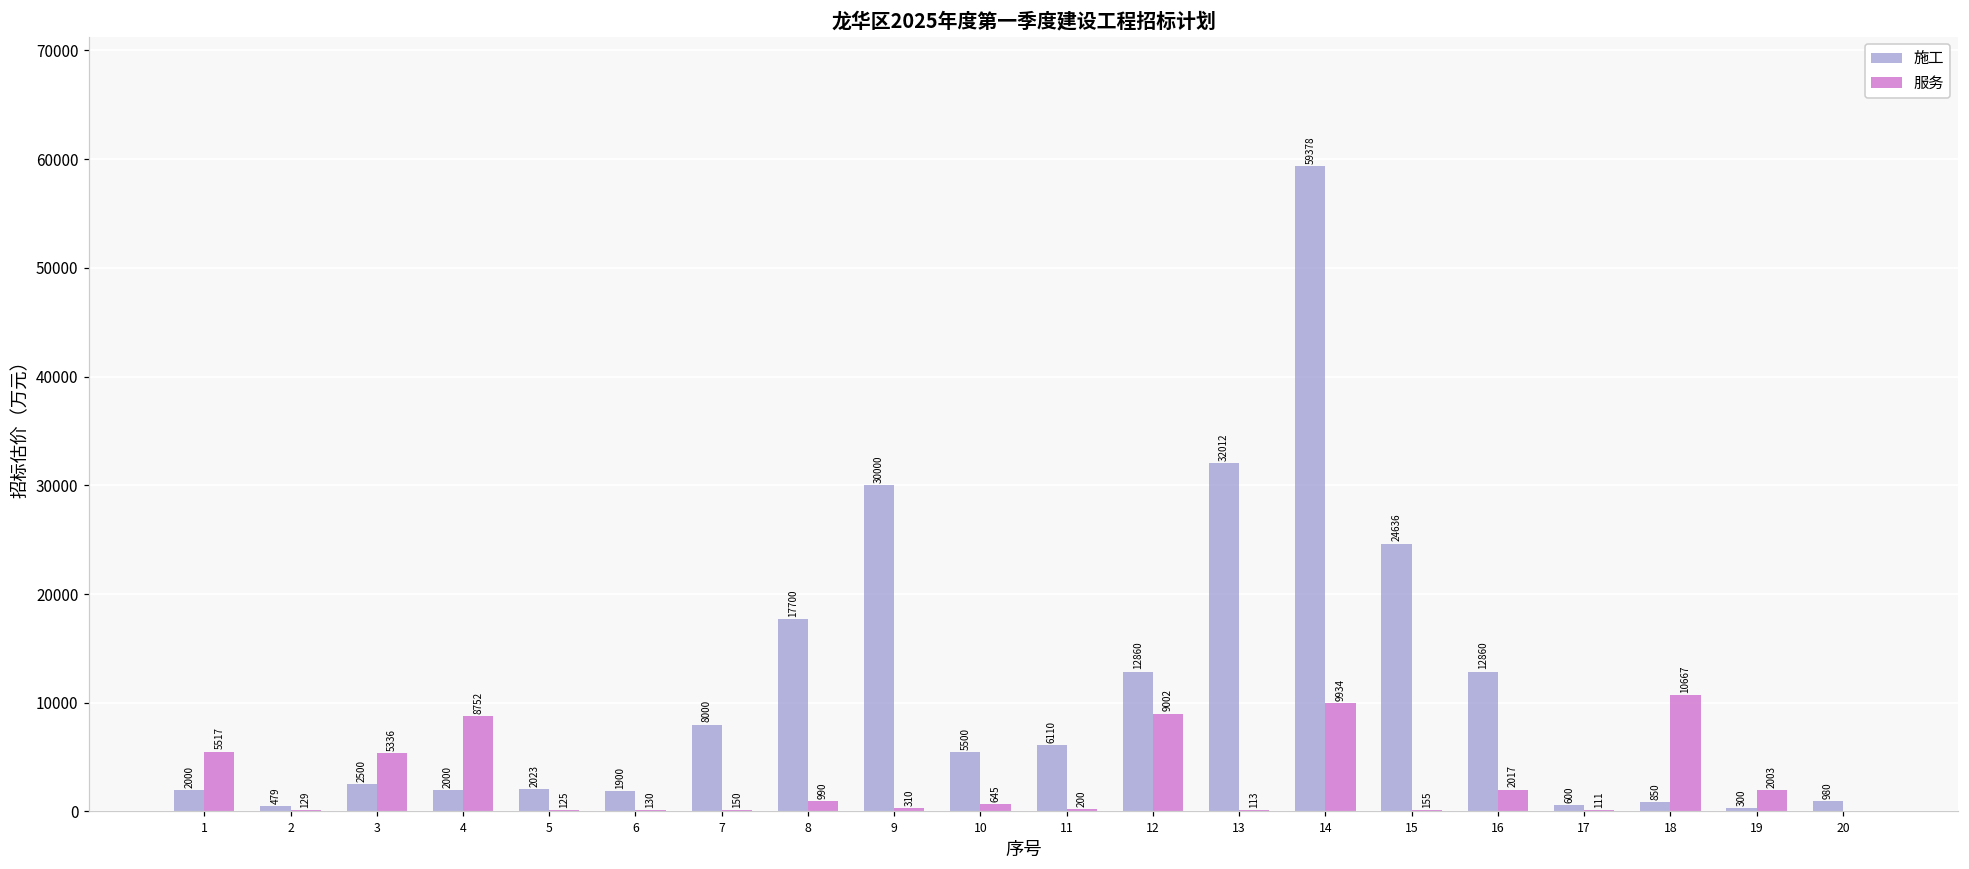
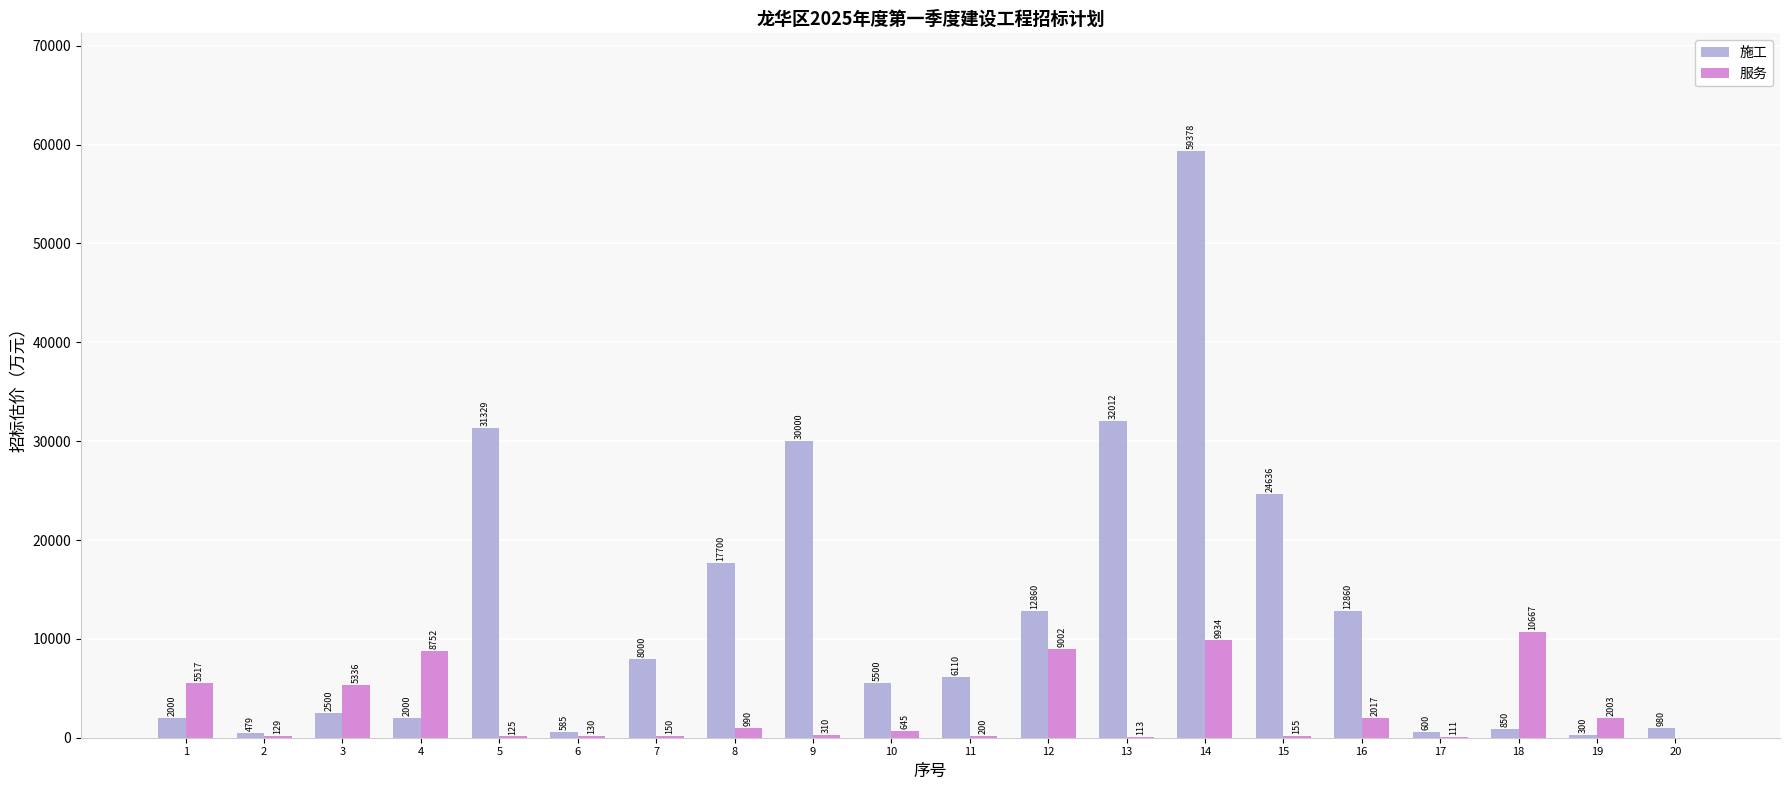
  {
    "施工": {
      "1": 2000,
      "2": 479,
      "3": 2500,
      "4": 2000,
-     "5": 2023,
-     "6": 1900,
+     "5": 31329,
+     "6": 585,
      "7": 8000,
      "8": 17700,
      "9": 30000,
      "10": 5500,
      "11": 6110,
      "12": 12860,
      "13": 32012,
      "14": 59378,
      "15": 24636,
      "16": 12860,
      "17": 600,
      "18": 850,
      "19": 300,
      "20": 980
    },
    "服务": {
      "1": 5517,
      "2": 129,
      "3": 5336,
      "4": 8752,
      "5": 125,
      "6": 130,
      "7": 150,
      "8": 990,
      "9": 310,
      "10": 645,
      "11": 200,
      "12": 9002,
      "13": 113,
      "14": 9934,
      "15": 155,
      "16": 2017,
      "17": 111,
      "18": 10667,
      "19": 2003
    }
  }
